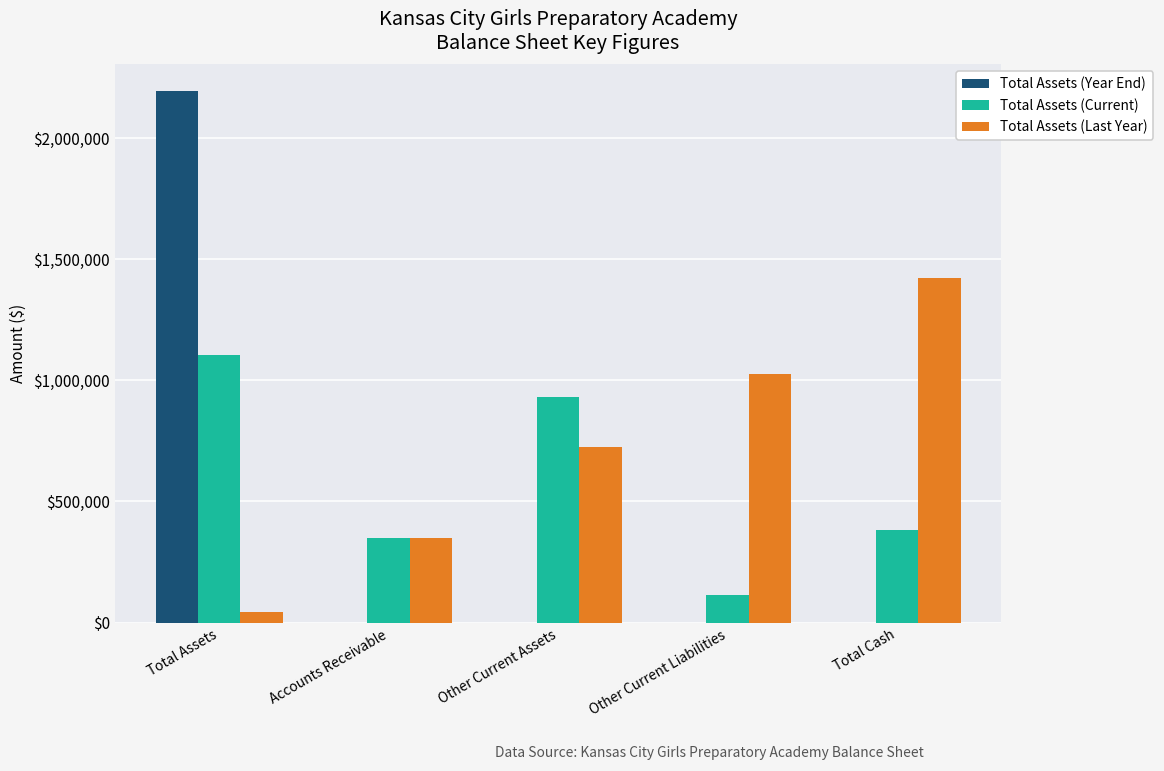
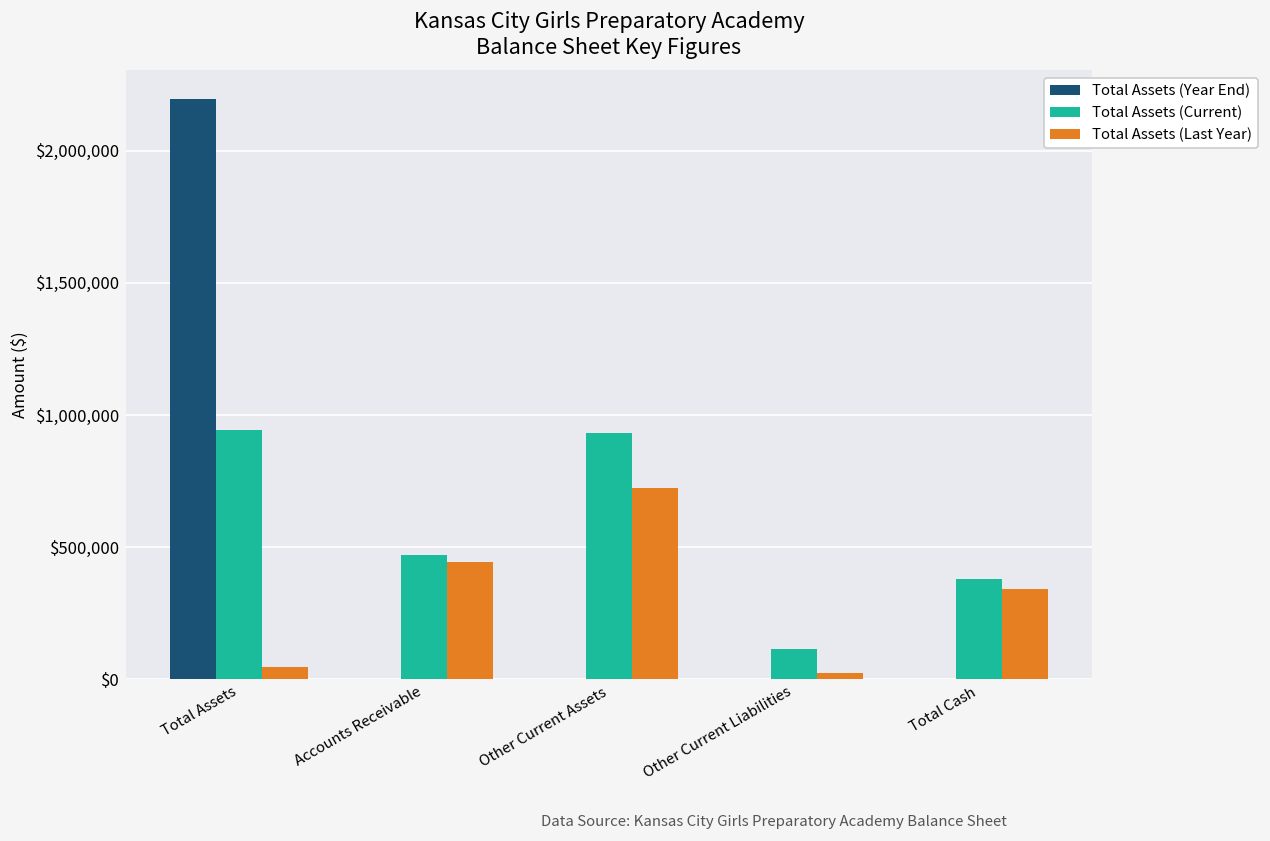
  {
    "Total Assets (Year End)": {
      "Total Assets": "$2,190,000",
      "Accounts Receivable": "$0",
      "Other Current Assets": "$0",
      "Other Current Liabilities": "$0",
      "Total Cash": "$0"
    },
    "Total Assets (Current)": {
-     "Total Assets": "$1,100,000",
-     "Accounts Receivable": "$350,000",
+     "Total Assets": "$940,000",
+     "Accounts Receivable": "$470,000",
      "Other Current Assets": "$930,000",
      "Other Current Liabilities": "$110,000",
      "Total Cash": "$380,000"
    },
    "Total Assets (Last Year)": {
      "Total Assets": "$50,000",
-     "Accounts Receivable": "$350,000",
+     "Accounts Receivable": "$440,000",
      "Other Current Assets": "$720,000",
-     "Other Current Liabilities": "$1,030,000",
-     "Total Cash": "$1,420,000"
+     "Other Current Liabilities": "$20,000",
+     "Total Cash": "$340,000"
    }
  }
